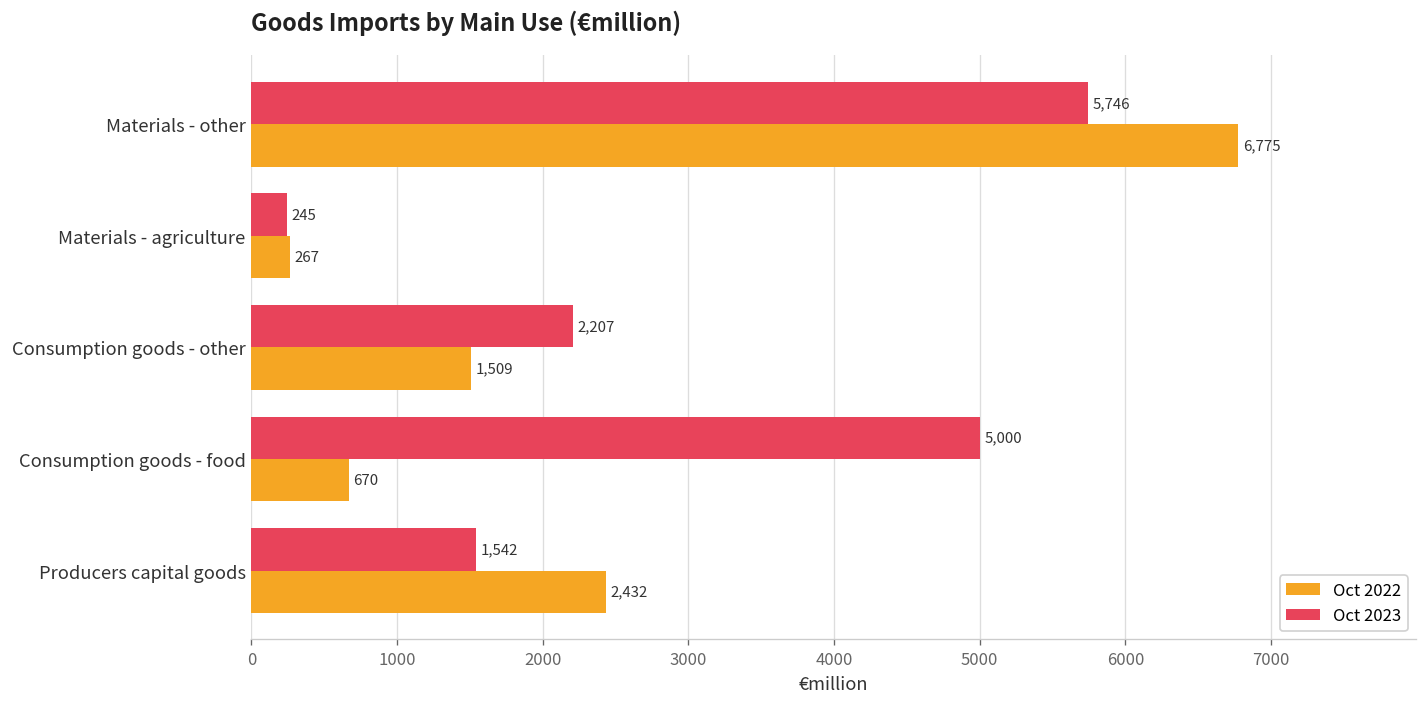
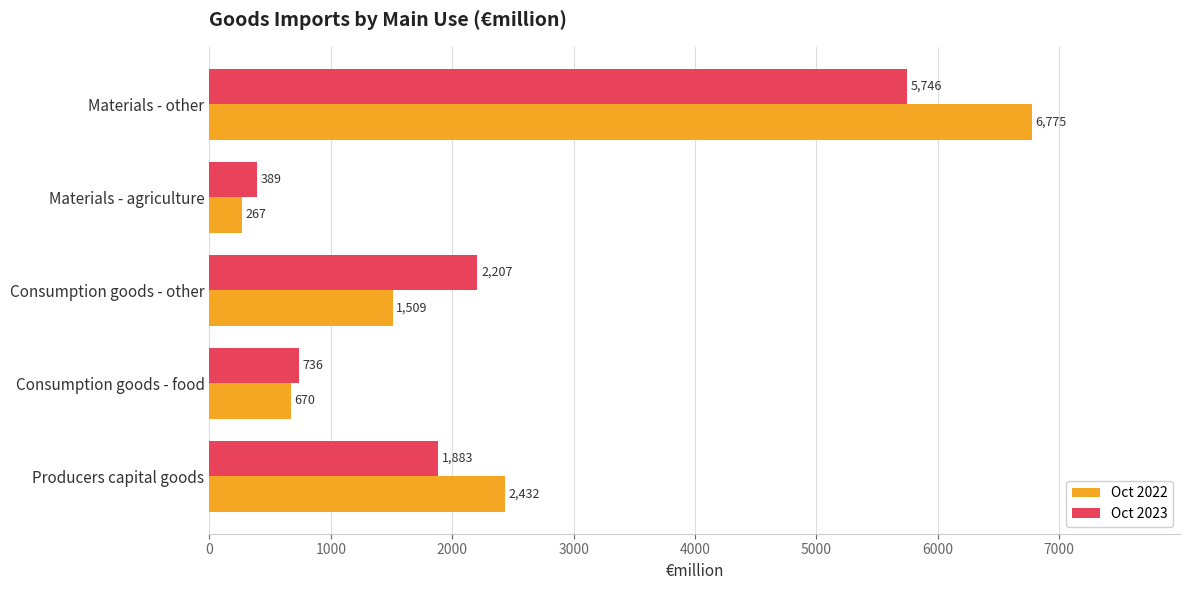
  {
    "Oct 2022": {
      "Materials - other": "6,775",
      "Materials - agriculture": "267",
      "Consumption goods - other": "1,509",
      "Consumption goods - food": "670",
      "Producers capital goods": "2,432"
    },
    "Oct 2023": {
      "Materials - other": "5,746",
-     "Materials - agriculture": "245",
+     "Materials - agriculture": "389",
      "Consumption goods - other": "2,207",
-     "Consumption goods - food": "5,000",
-     "Producers capital goods": "1,542"
+     "Consumption goods - food": "736",
+     "Producers capital goods": "1,883"
    }
  }
